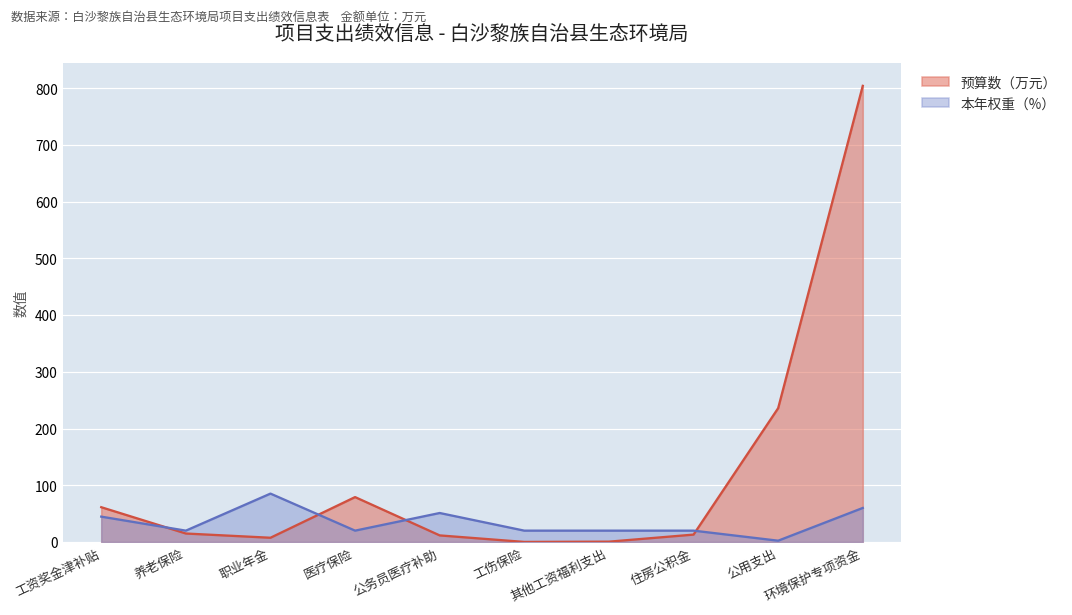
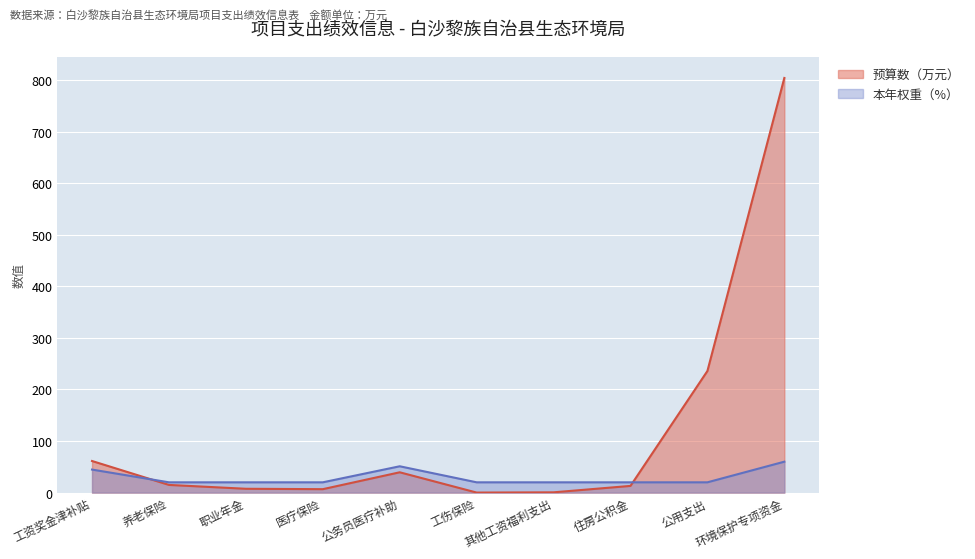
  {
    "预算数（万元）": {
      "工资奖金津补贴": 60,
      "养老保险": 10,
      "职业年金": 10,
-     "医疗保险": 80,
-     "公务员医疗补助": 10,
+     "医疗保险": 10,
+     "公务员医疗补助": 40,
      "工伤保险": 0,
      "其他工资福利支出": 0,
      "住房公积金": 10,
      "公用支出": 240,
      "环境保护专项资金": 800
    },
    "本年权重（%）": {
      "工资奖金津补贴": 40,
      "养老保险": 20,
-     "职业年金": 90,
+     "职业年金": 20,
      "医疗保险": 20,
      "公务员医疗补助": 50,
      "工伤保险": 20,
      "其他工资福利支出": 20,
      "住房公积金": 20,
-     "公用支出": 0,
+     "公用支出": 20,
      "环境保护专项资金": 60
    }
  }
